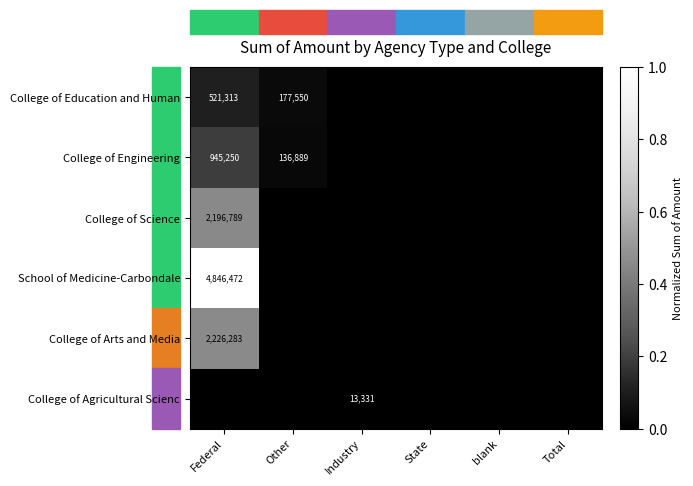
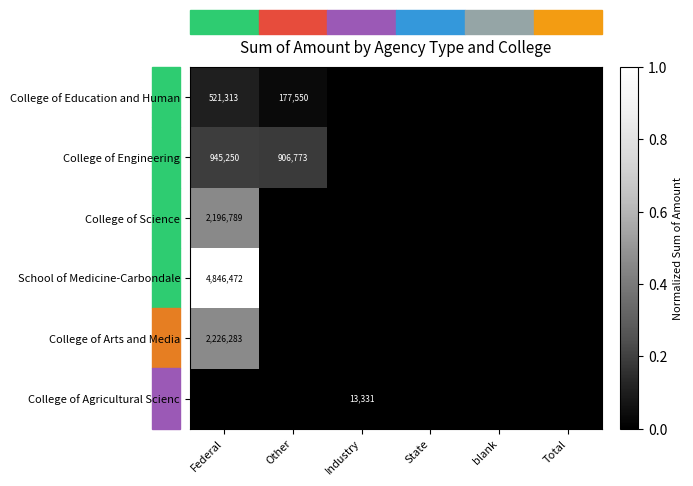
  {
    "College of Education and Human": {
      "Federal": "521,313",
      "Other": "177,550"
    },
    "College of Engineering": {
      "Federal": "945,250",
-     "Other": "136,889"
+     "Other": "906,773"
    },
    "College of Science": {
      "Federal": "2,196,789"
    },
    "School of Medicine-Carbondale": {
      "Federal": "4,846,472"
    },
    "College of Arts and Media": {
      "Federal": "2,226,283"
    },
    "College of Agricultural Scienc": {
      "Industry": "13,331"
    }
  }
